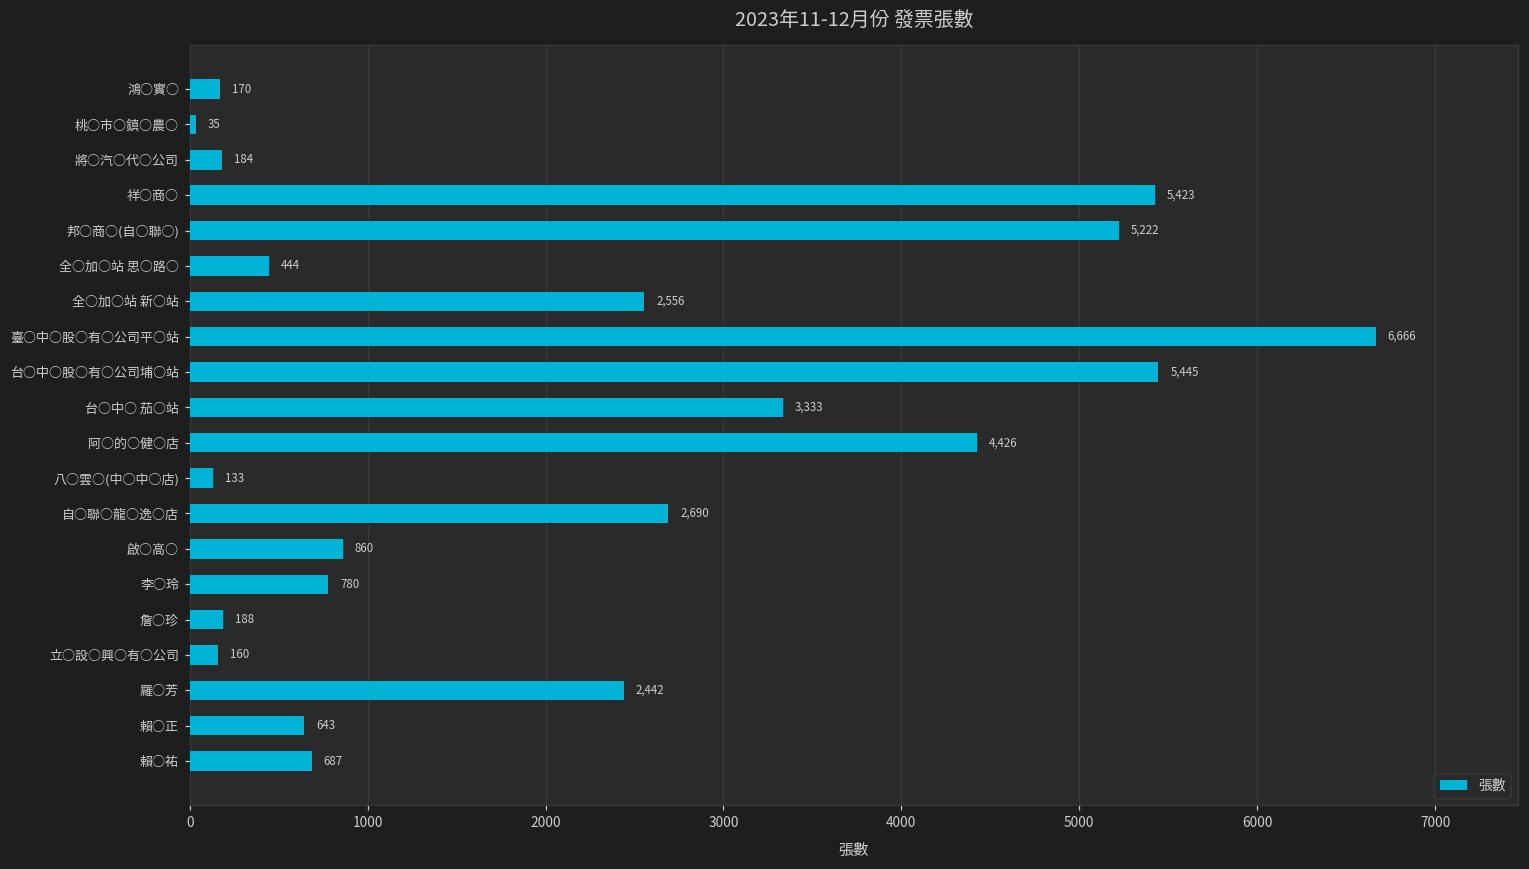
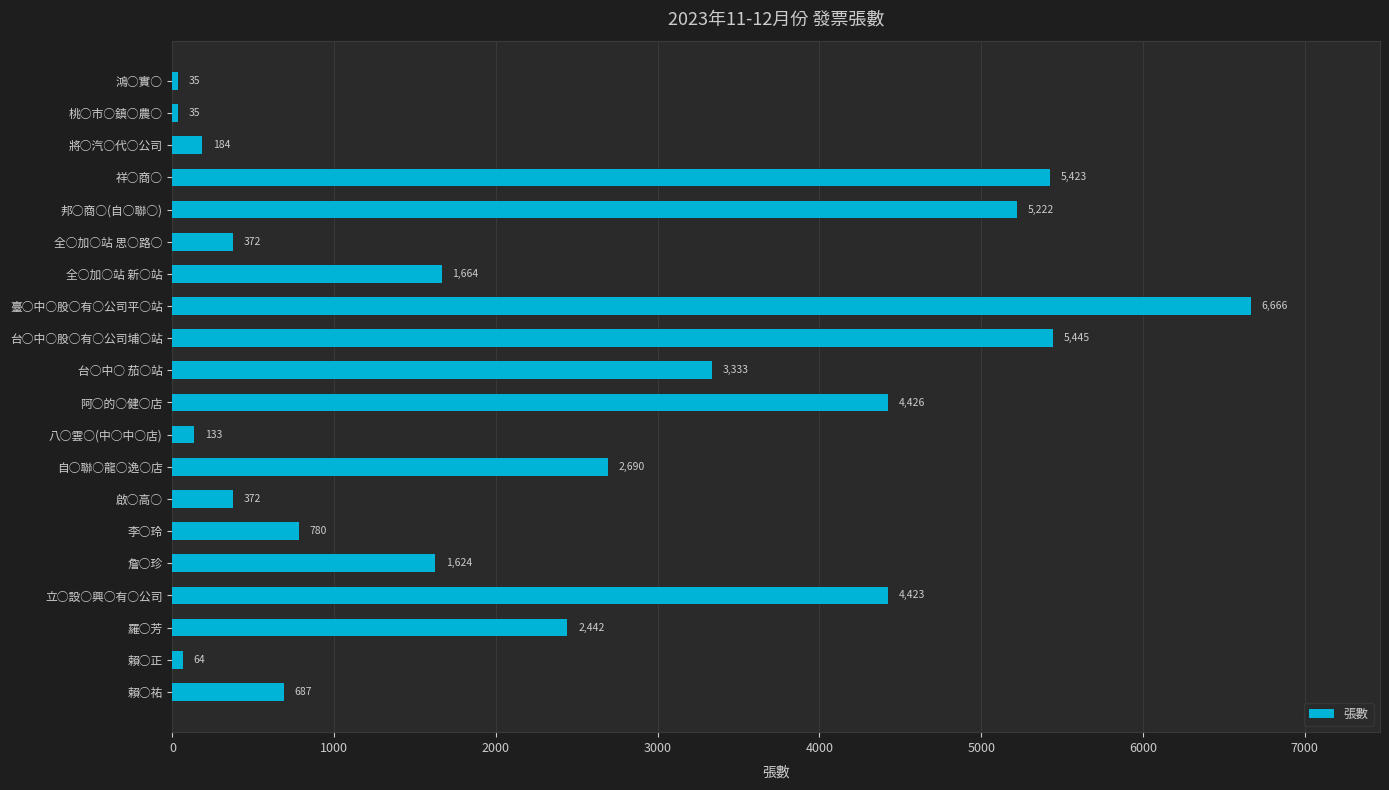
  {
-   "鴻○實○": "170",
+   "鴻○實○": "35",
    "桃○市○鎮○農○": "35",
    "將○汽○代○公司": "184",
    "祥○商○": "5,423",
    "邦○商○(自○聯○)": "5,222",
-   "全○加○站 思○路○": "444",
-   "全○加○站 新○站": "2,556",
+   "全○加○站 思○路○": "372",
+   "全○加○站 新○站": "1,664",
    "臺○中○股○有○公司平○站": "6,666",
    "台○中○股○有○公司埔○站": "5,445",
    "台○中○ 茄○站": "3,333",
    "阿○的○健○店": "4,426",
    "八○雲○(中○中○店)": "133",
    "自○聯○龍○逸○店": "2,690",
-   "啟○高○": "860",
+   "啟○高○": "372",
    "李○玲": "780",
-   "詹○珍": "188",
-   "立○設○興○有○公司": "160",
+   "詹○珍": "1,624",
+   "立○設○興○有○公司": "4,423",
    "羅○芳": "2,442",
-   "賴○正": "643",
+   "賴○正": "64",
    "賴○祐": "687"
  }
